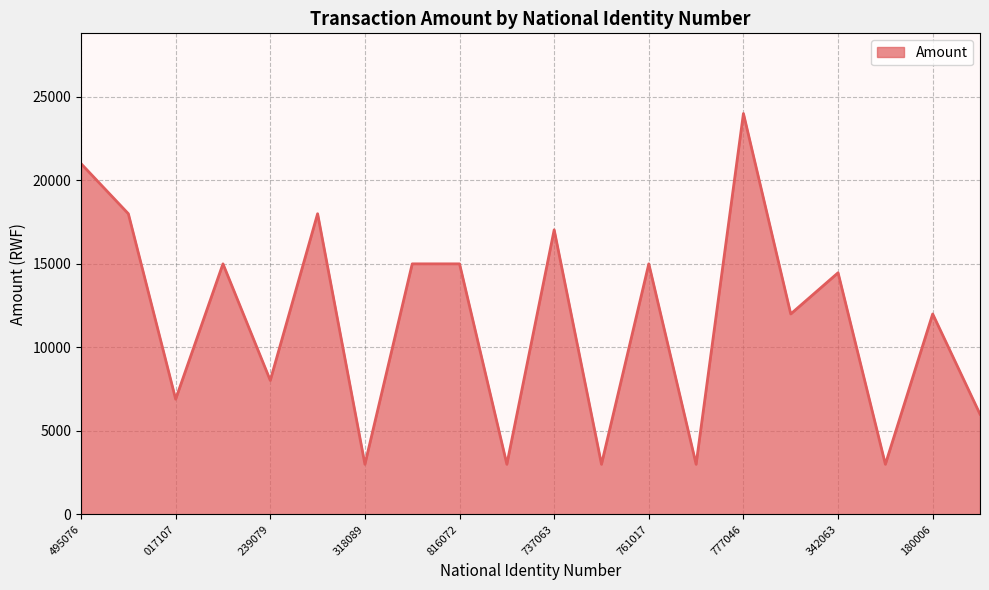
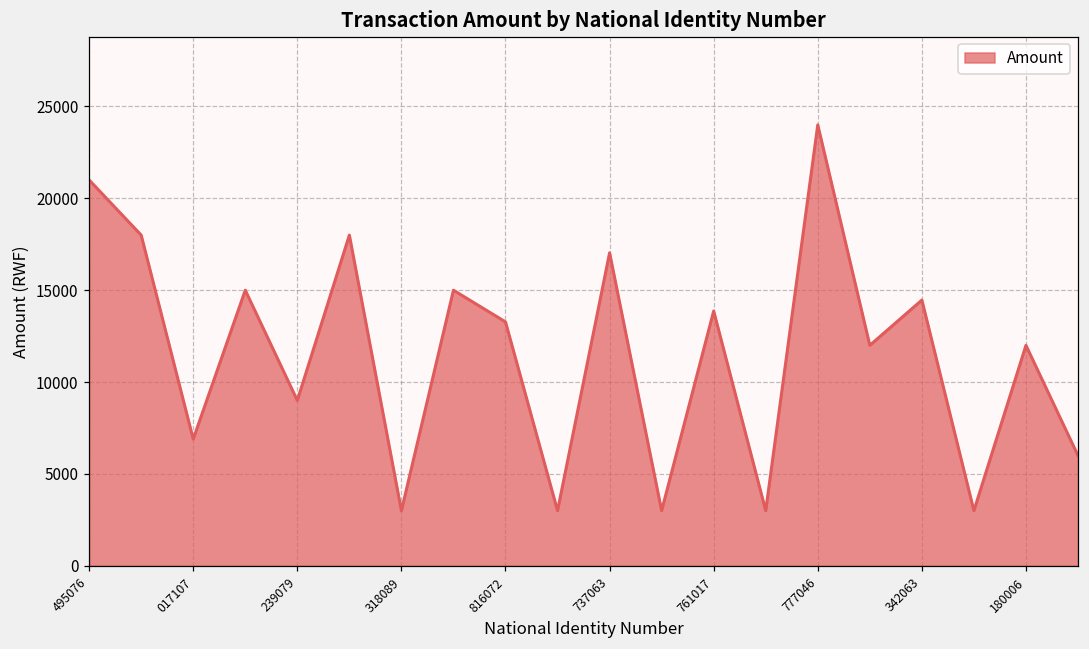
  {
    "495076": 21000,
    "017107": 6900,
-   "239079": 8000,
+   "239079": 9000,
    "318089": 3000,
-   "816072": 15000,
+   "816072": 13300,
    "737063": 17000,
-   "761017": 15000,
+   "761017": 13900,
    "777046": 24000,
    "342063": 14500,
    "180006": 12000
  }
